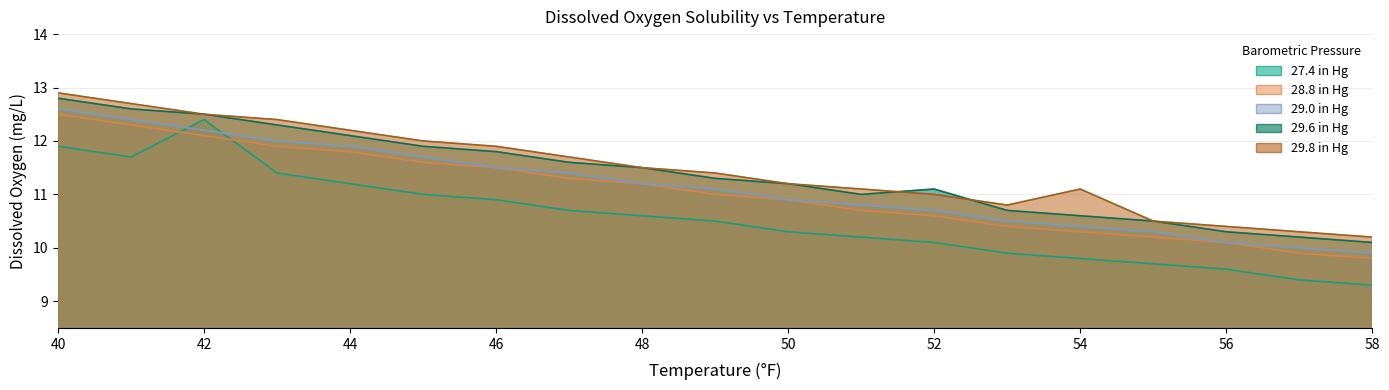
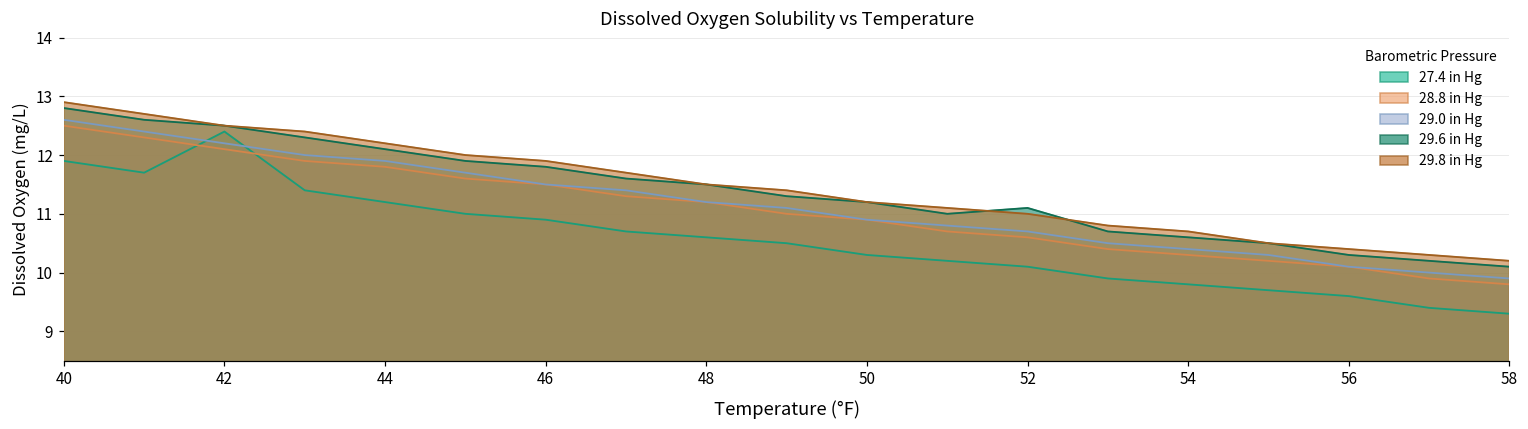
  {
    "27.4 in Hg": {
      "40": 11.9,
      "42": 12.4,
      "44": 11.2,
      "46": 10.9,
      "48": 10.6,
      "50": 10.3,
      "52": 10.1,
      "54": 9.8,
      "56": 9.6,
      "58": 9.3
    },
    "28.8 in Hg": {
      "40": 12.5,
      "42": 12.1,
      "44": 11.8,
      "52": 10.6,
      "54": 10.3,
      "58": 9.8
    },
    "29.0 in Hg": {
      "40": 12.6,
      "42": 12.2,
      "44": 11.9,
      "52": 10.7,
      "54": 10.4,
      "58": 9.9
    },
    "29.6 in Hg": {
      "40": 12.8,
      "44": 12.1,
      "46": 11.8,
      "52": 11.1,
      "54": 10.6,
      "56": 10.3,
      "58": 10.1
    },
    "29.8 in Hg": {
      "40": 12.9,
      "44": 12.2,
      "46": 11.9,
      "52": 11.0,
-     "54": 11.1,
+     "54": 10.7,
      "56": 10.4,
      "58": 10.2
    }
  }
